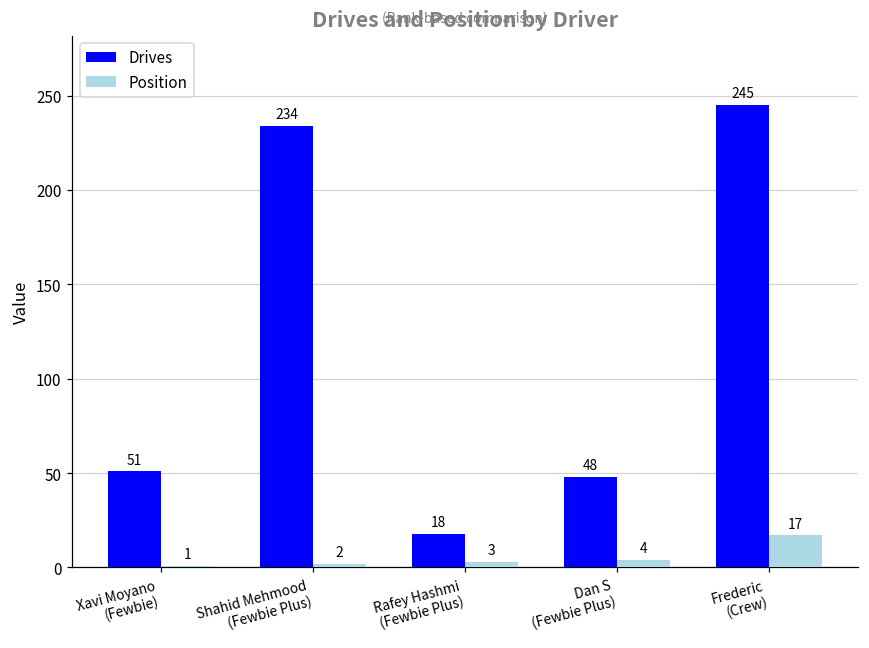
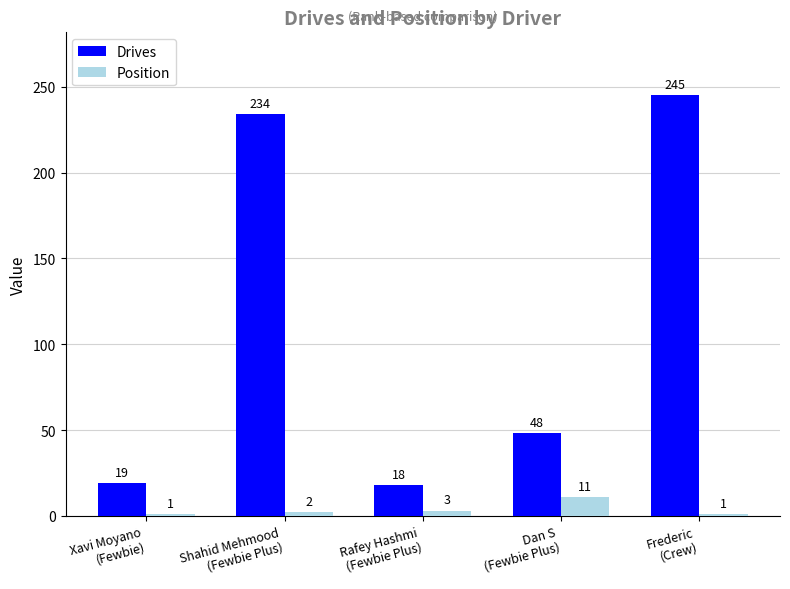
  {
    "Drives": {
-     "Xavi Moyano (Fewbie)": 51,
+     "Xavi Moyano (Fewbie)": 19,
      "Shahid Mehmood (Fewbie Plus)": 234,
      "Rafey Hashmi (Fewbie Plus)": 18,
      "Dan S (Fewbie Plus)": 48,
      "Frederic (Crew)": 245
    },
    "Position": {
      "Xavi Moyano (Fewbie)": 1,
      "Shahid Mehmood (Fewbie Plus)": 2,
      "Rafey Hashmi (Fewbie Plus)": 3,
-     "Dan S (Fewbie Plus)": 4,
-     "Frederic (Crew)": 17
+     "Dan S (Fewbie Plus)": 11,
+     "Frederic (Crew)": 1
    }
  }
